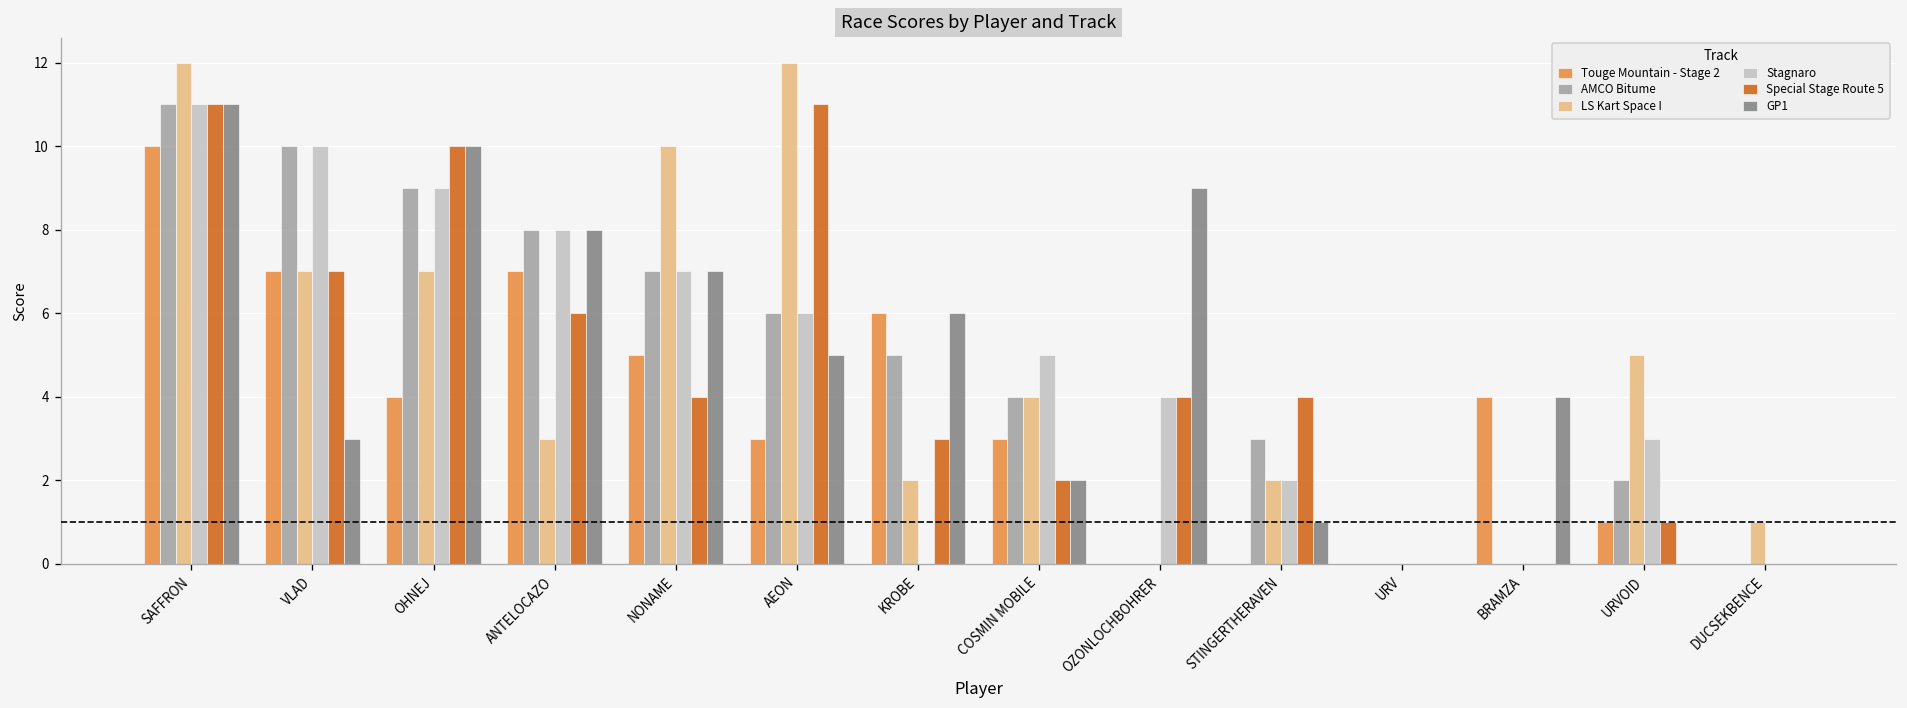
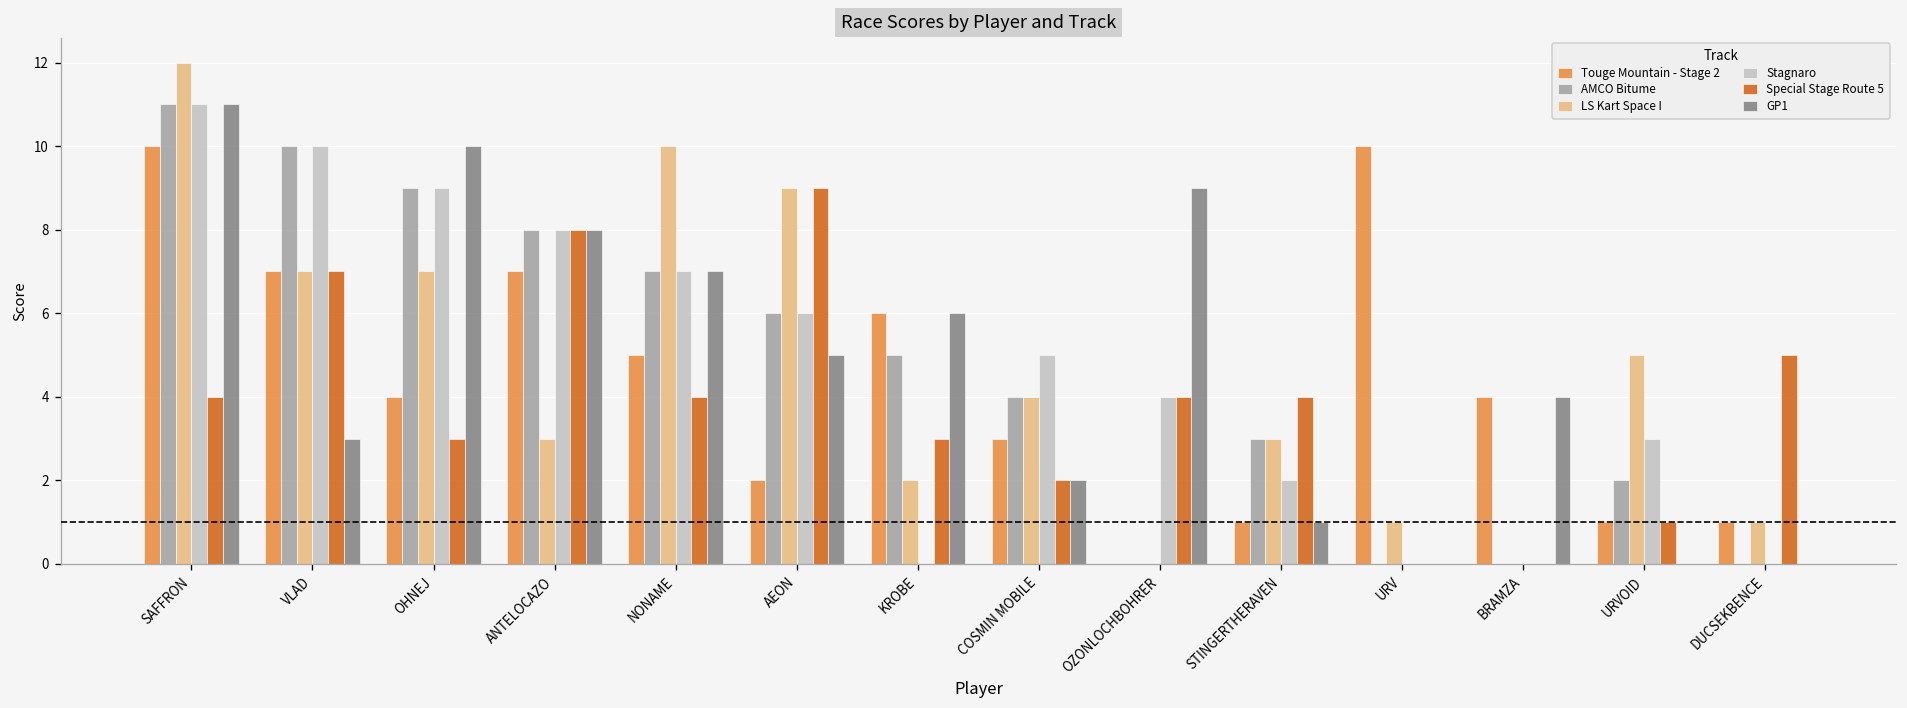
  {
    "Touge Mountain - Stage 2": {
      "SAFFRON": 10,
      "VLAD": 7,
      "OHNEJ": 4,
      "ANTELOCAZO": 7,
      "NONAME": 5,
-     "AEON": 3,
+     "AEON": 2,
      "KROBE": 6,
      "COSMIN MOBILE": 3,
      "OZONLOCHBOHRER": 0,
-     "STINGERTHERAVEN": 0,
-     "URV": 0,
+     "STINGERTHERAVEN": 1,
+     "URV": 10,
      "BRAMZA": 4,
      "URVOID": 1,
-     "DUCSEKBENCE": 0
+     "DUCSEKBENCE": 1
    },
    "LS Kart Space I": {
      "SAFFRON": 12,
      "VLAD": 7,
      "OHNEJ": 7,
      "ANTELOCAZO": 3,
      "NONAME": 10,
-     "AEON": 12,
+     "AEON": 9,
      "KROBE": 2,
      "COSMIN MOBILE": 4,
      "OZONLOCHBOHRER": 0,
-     "STINGERTHERAVEN": 2,
-     "URV": 0,
+     "STINGERTHERAVEN": 3,
+     "URV": 1,
      "BRAMZA": 0,
      "URVOID": 5,
      "DUCSEKBENCE": 1
    },
    "Special Stage Route 5": {
-     "SAFFRON": 11,
+     "SAFFRON": 4,
      "VLAD": 7,
-     "OHNEJ": 10,
-     "ANTELOCAZO": 6,
+     "OHNEJ": 3,
+     "ANTELOCAZO": 8,
      "NONAME": 4,
-     "AEON": 11,
+     "AEON": 9,
      "KROBE": 3,
      "COSMIN MOBILE": 2,
      "OZONLOCHBOHRER": 4,
      "STINGERTHERAVEN": 4,
      "URV": 0,
      "BRAMZA": 0,
      "URVOID": 1,
-     "DUCSEKBENCE": 0
+     "DUCSEKBENCE": 5
    }
  }
